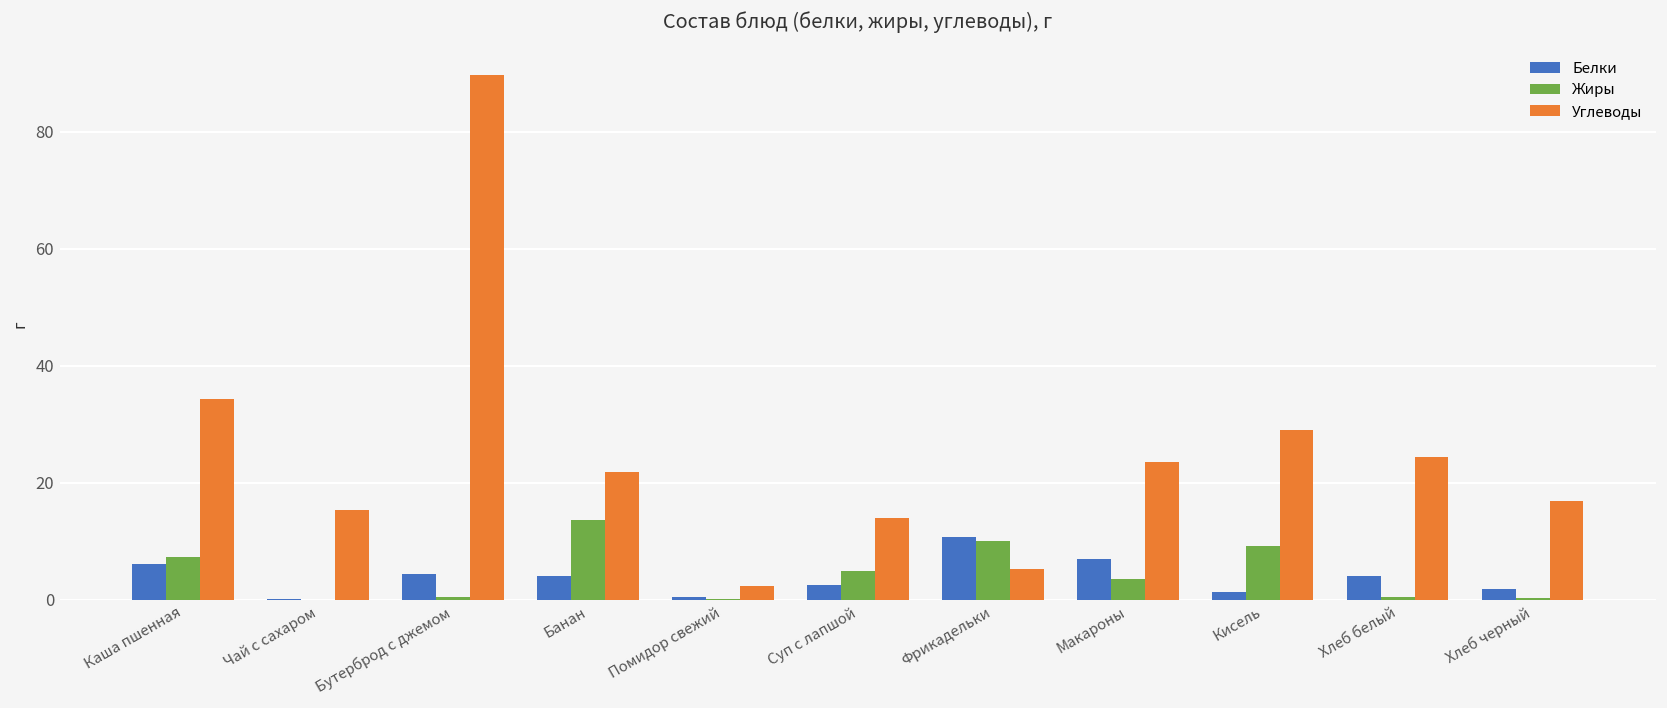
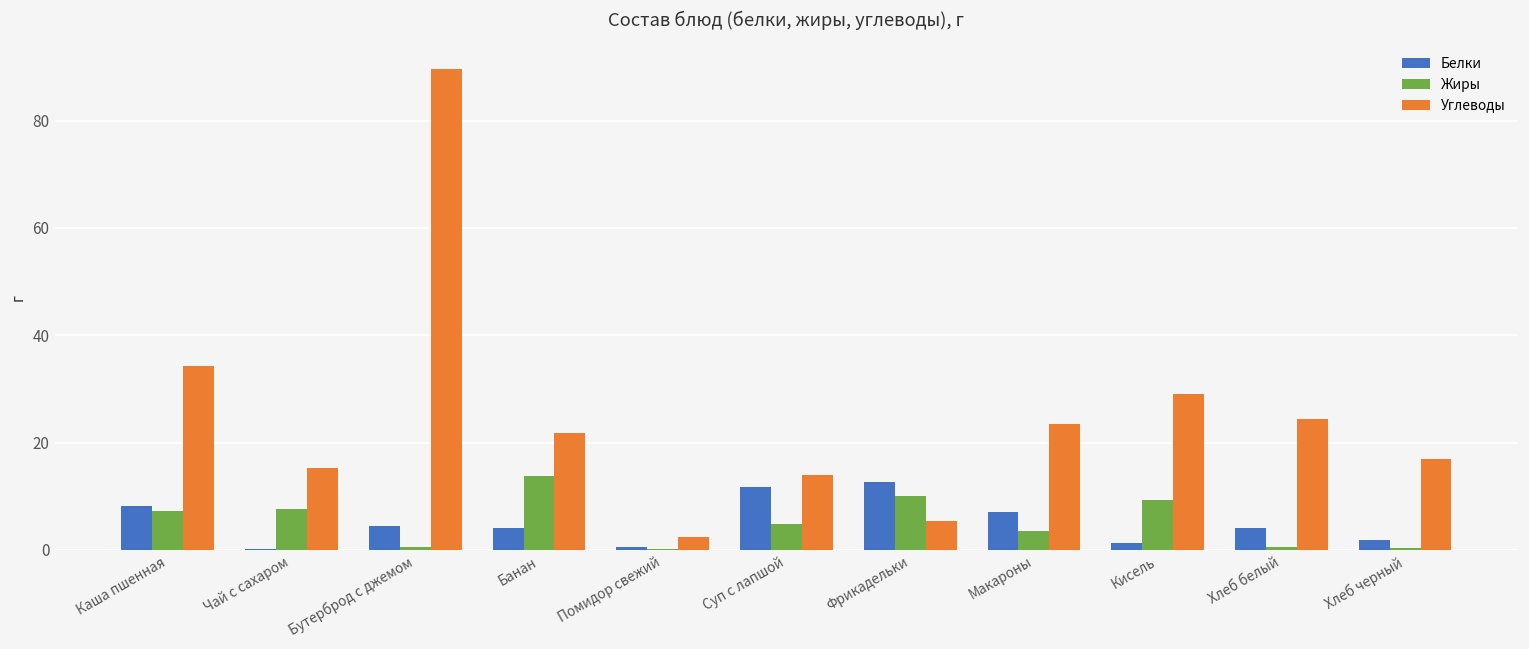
  {
    "Белки": {
-     "Каша пшенная": 6,
+     "Каша пшенная": 8,
      "Бутерброд с джемом": 4,
      "Банан": 4,
      "Помидор свежий": 1,
-     "Суп с лапшой": 2,
-     "Фрикадельки": 11,
+     "Суп с лапшой": 12,
+     "Фрикадельки": 13,
      "Макароны": 7,
      "Кисель": 1,
      "Хлеб белый": 4,
      "Хлеб черный": 2
    },
    "Жиры": {
      "Каша пшенная": 7,
-     "Чай с сахаром": 0,
+     "Чай с сахаром": 8,
      "Банан": 14,
      "Суп с лапшой": 5,
      "Фрикадельки": 10,
      "Макароны": 4,
      "Кисель": 9
    },
    "Углеводы": {
      "Каша пшенная": 34,
      "Чай с сахаром": 15,
      "Бутерброд с джемом": 90,
      "Банан": 22,
      "Помидор свежий": 2,
      "Суп с лапшой": 14,
      "Фрикадельки": 5,
      "Макароны": 24,
      "Кисель": 29,
      "Хлеб белый": 24,
      "Хлеб черный": 17
    }
  }
